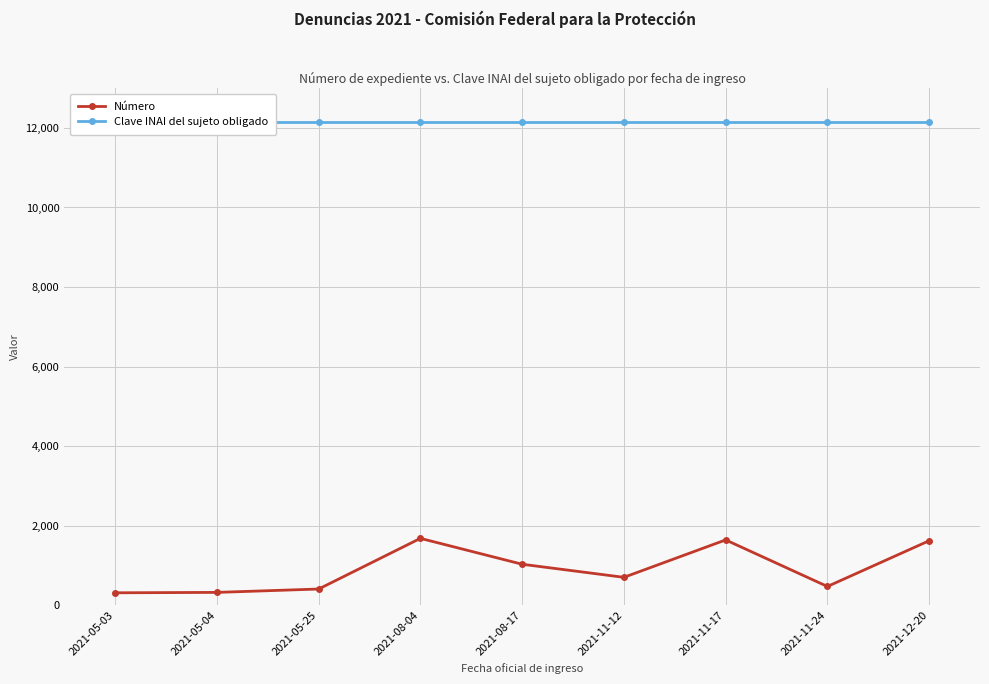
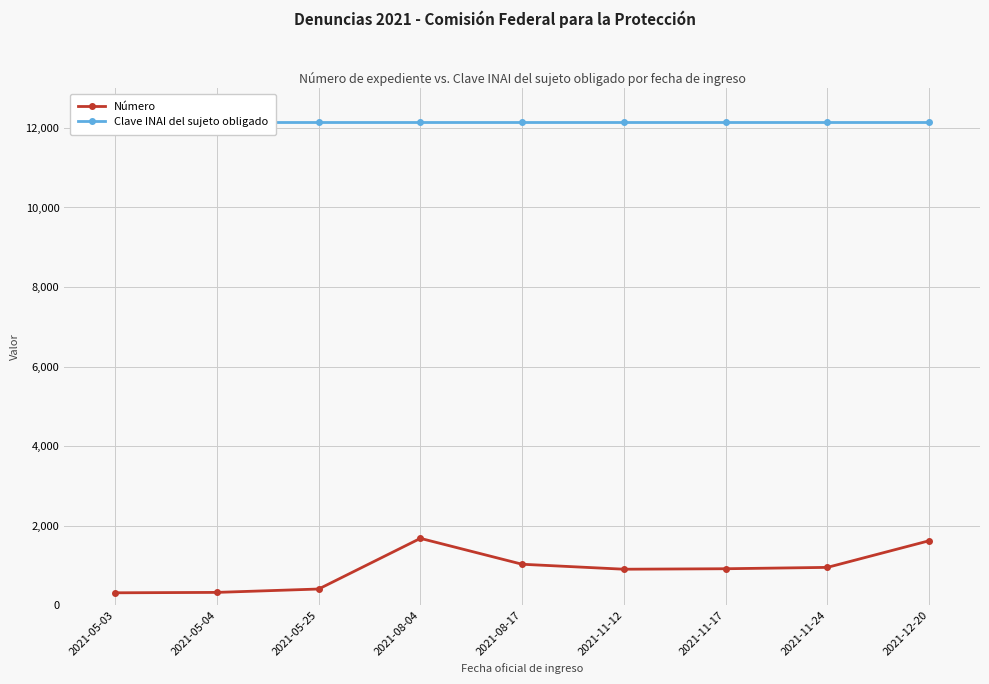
  {
    "Número": {
      "2021-05-03": "300",
      "2021-05-04": "300",
      "2021-05-25": "400",
      "2021-08-04": "1,700",
      "2021-08-17": "1,000",
-     "2021-11-12": "700",
-     "2021-11-17": "1,600",
-     "2021-11-24": "500",
+     "2021-11-12": "900",
+     "2021-11-17": "900",
+     "2021-11-24": "900",
      "2021-12-20": "1,600"
    },
    "Clave INAI del sujeto obligado": {
      "2021-05-25": "12,200",
      "2021-08-04": "12,200",
      "2021-08-17": "12,200",
      "2021-11-12": "12,200",
      "2021-11-17": "12,200",
      "2021-11-24": "12,200",
      "2021-12-20": "12,200"
    }
  }
